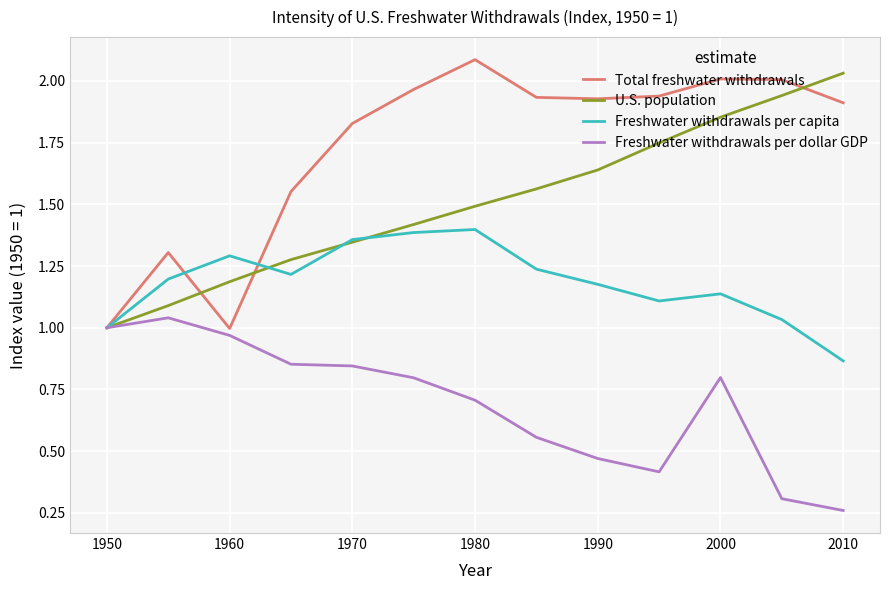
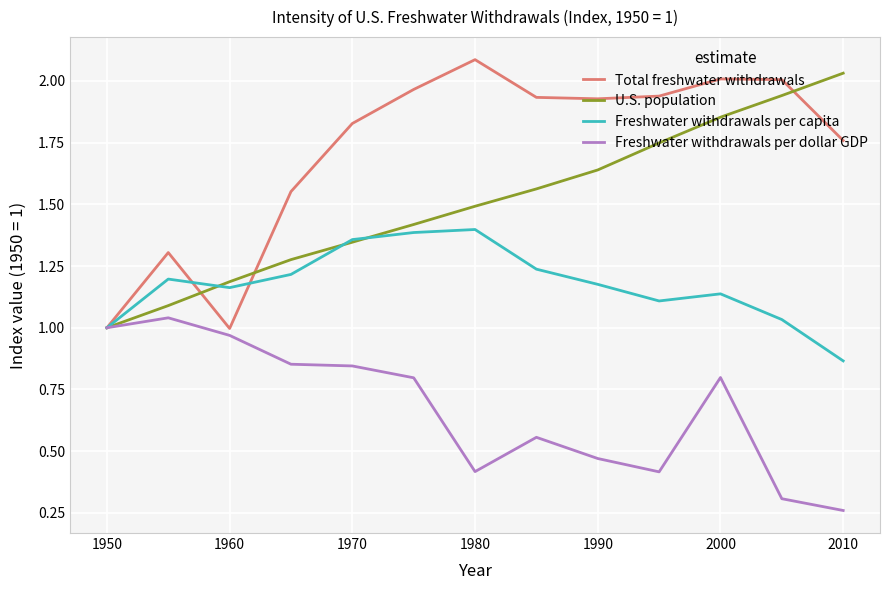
  {
    "Total freshwater withdrawals": {
      "1960": 1.00,
      "1970": 1.83,
      "1980": 2.09,
      "1990": 1.93,
      "2000": 2.01,
-     "2010": 1.91
+     "2010": 1.76
    },
    "U.S. population": {
      "1960": 1.19,
      "1970": 1.35,
      "1980": 1.49,
      "1990": 1.64,
      "2000": 1.85,
      "2010": 2.03
    },
    "Freshwater withdrawals per capita": {
-     "1960": 1.29,
+     "1960": 1.16,
      "1970": 1.36,
      "1980": 1.40,
      "1990": 1.18,
      "2000": 1.14,
      "2010": 0.87
    },
    "Freshwater withdrawals per dollar GDP": {
      "1960": 0.97,
      "1970": 0.85,
-     "1980": 0.71,
+     "1980": 0.42,
      "1990": 0.47,
      "2000": 0.80,
      "2010": 0.26
    }
  }
